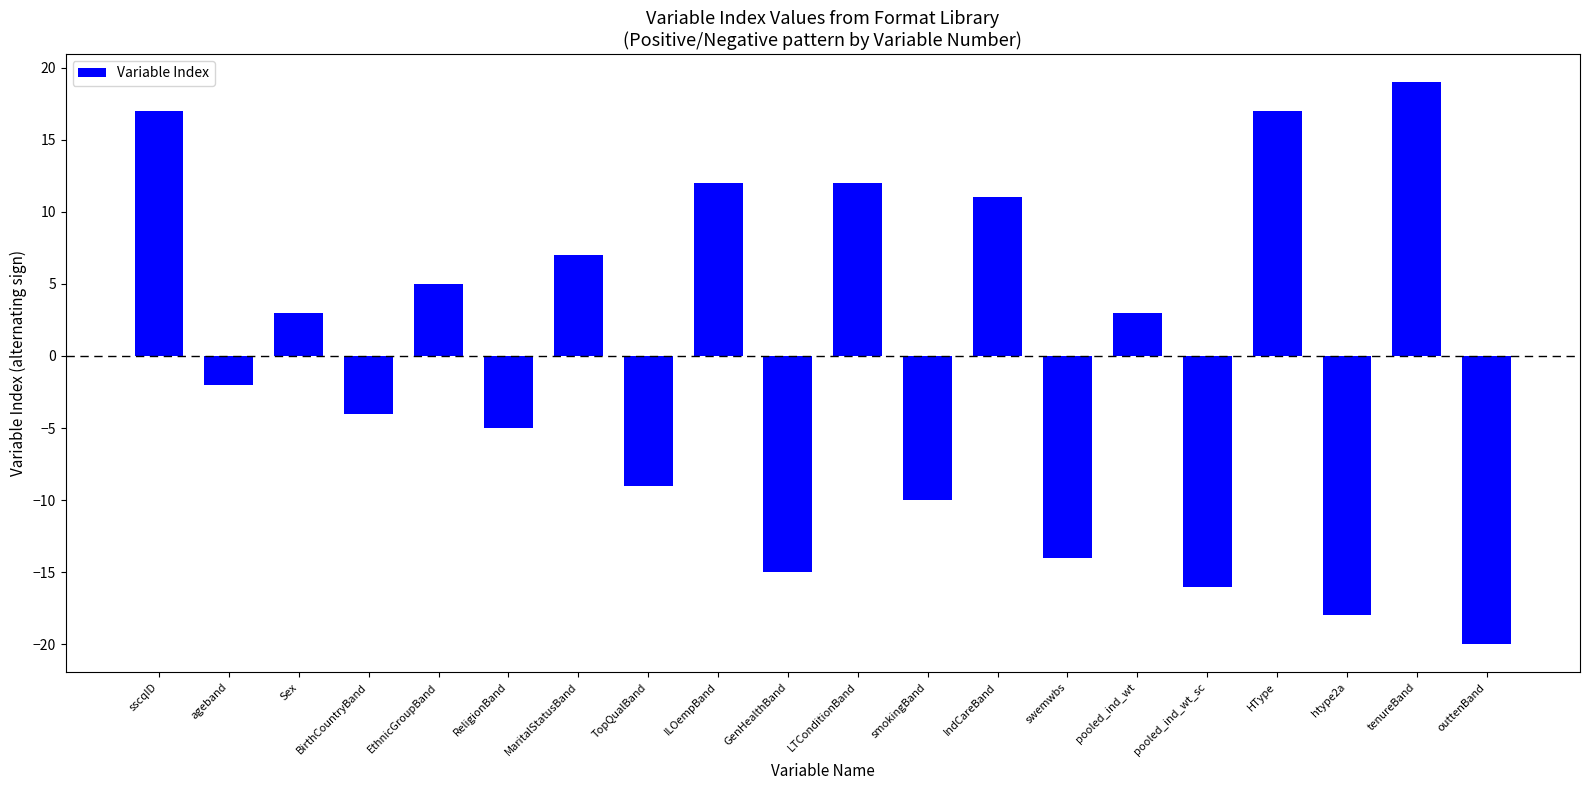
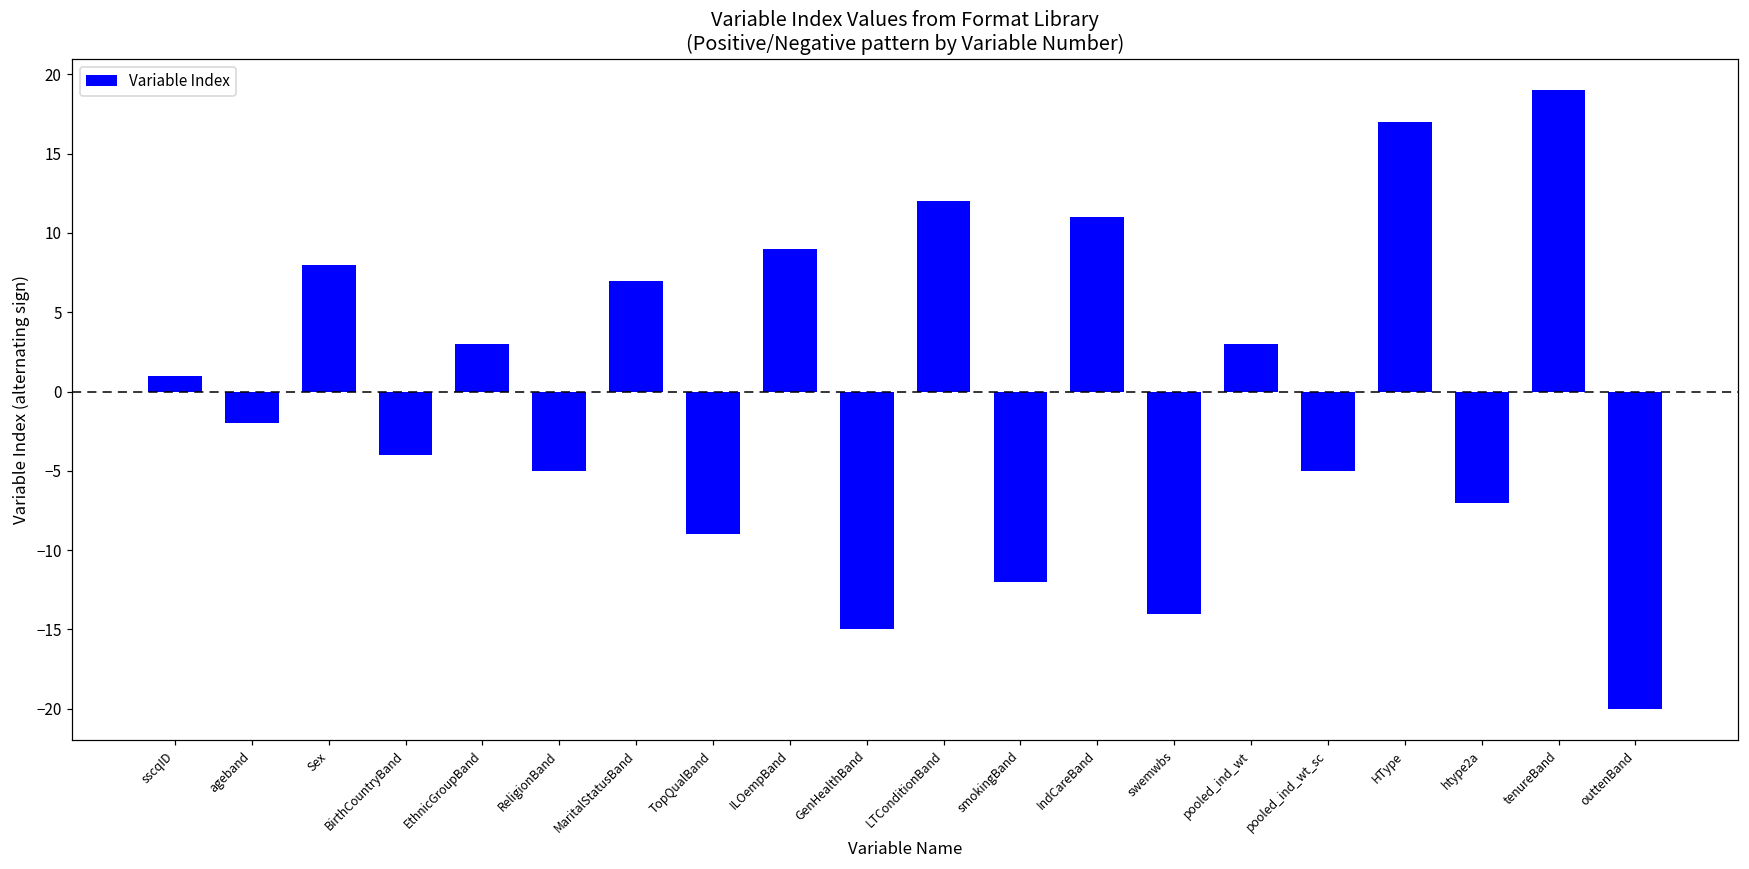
  {
-   "sscqID": 17,
+   "sscqID": 1,
    "ageband": -2,
-   "Sex": 3,
+   "Sex": 8,
    "BirthCountryBand": -4,
-   "EthnicGroupBand": 5,
+   "EthnicGroupBand": 3,
    "ReligionBand": -5,
    "MaritalStatusBand": 7,
    "TopQualBand": -9,
-   "ILOempBand": 12,
+   "ILOempBand": 9,
    "GenHealthBand": -15,
    "LTConditionBand": 12,
-   "smokingBand": -10,
+   "smokingBand": -12,
    "IndCareBand": 11,
    "swemwbs": -14,
    "pooled_ind_wt": 3,
-   "pooled_ind_wt_sc": -16,
+   "pooled_ind_wt_sc": -5,
    "HType": 17,
-   "htype2a": -18,
+   "htype2a": -7,
    "tenureBand": 19,
    "outtenBand": -20
  }
